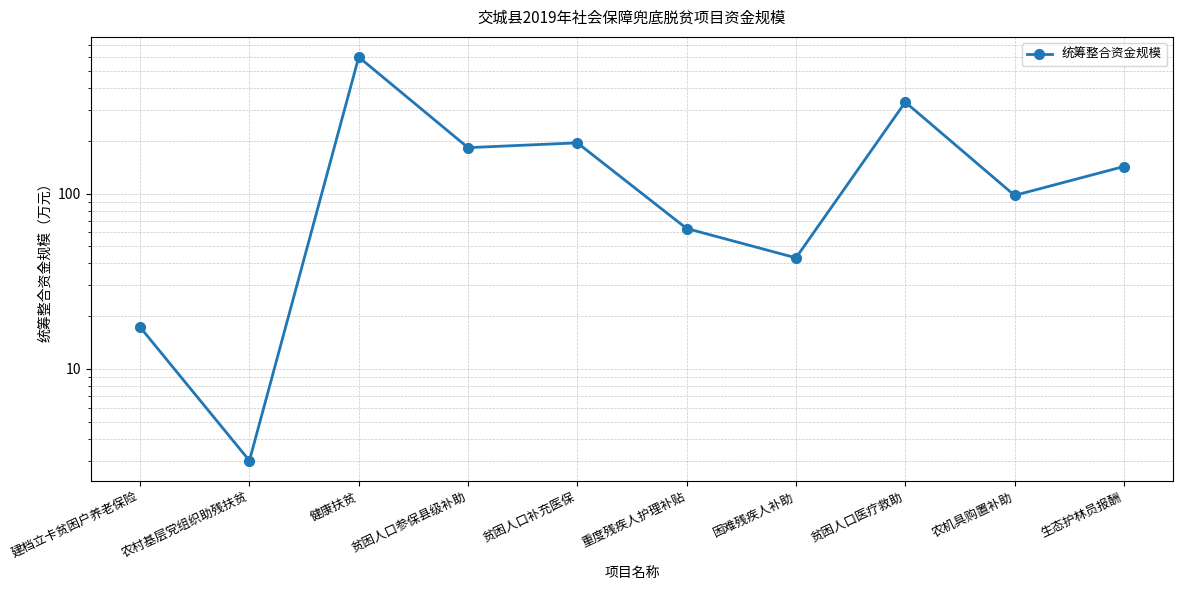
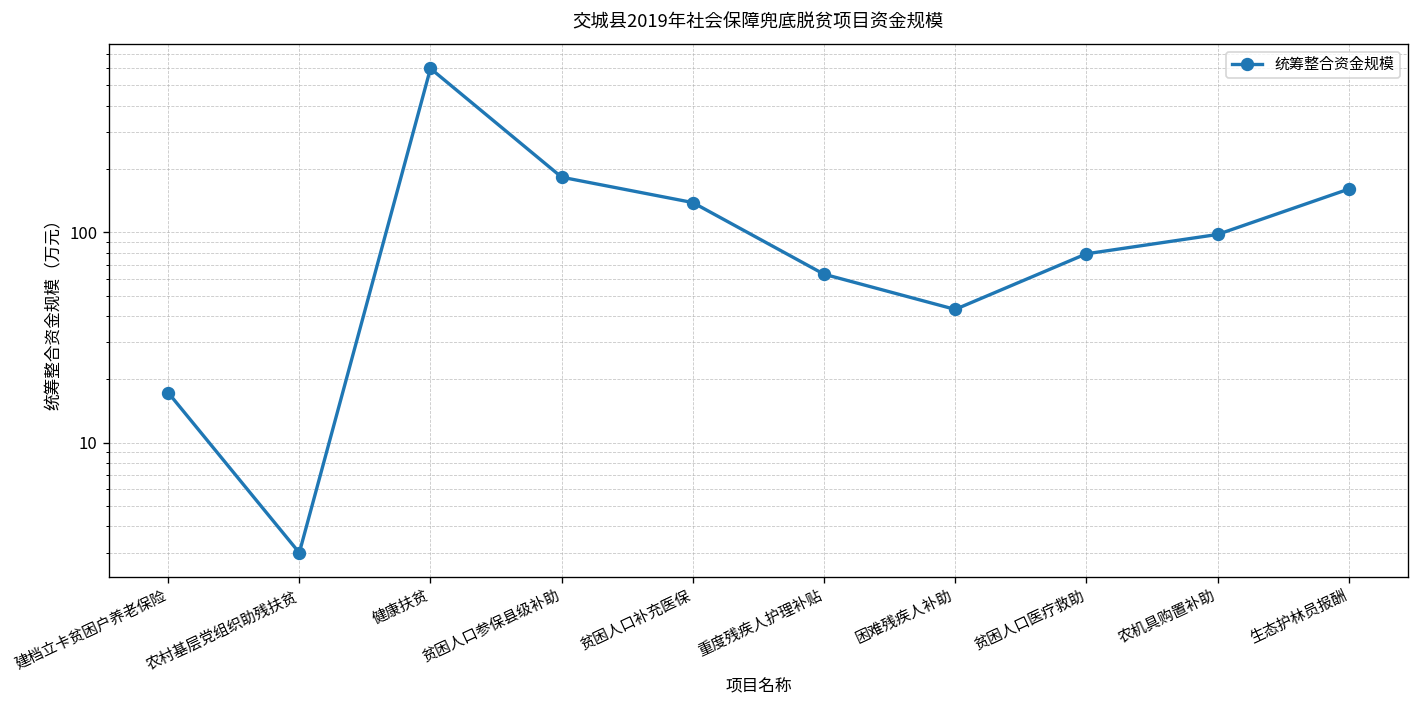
  {
    "建档立卡贫困户养老保险": 17,
    "农村基层党组织助残扶贫": 3,
    "健康扶贫": 600,
    "贫困人口参保县级补助": 180,
-   "贫困人口补充医保": 190,
+   "贫困人口补充医保": 140,
    "重度残疾人护理补贴": 63,
    "困难残疾人补助": 43,
-   "贫困人口医疗救助": 330,
+   "贫困人口医疗救助": 80,
    "农机具购置补助": 100,
-   "生态护林员报酬": 140
+   "生态护林员报酬": 160
  }
